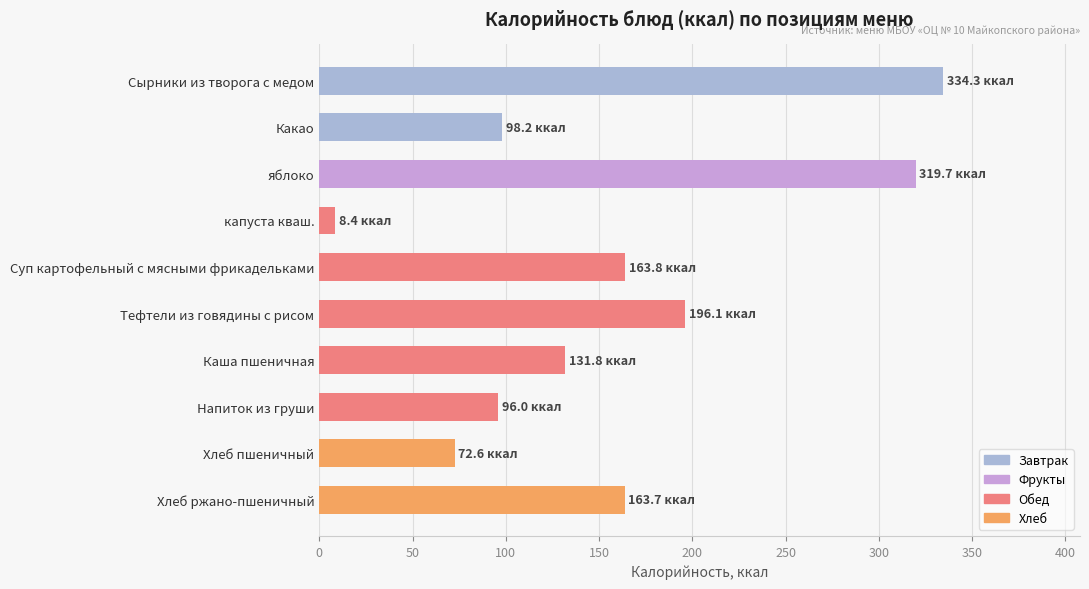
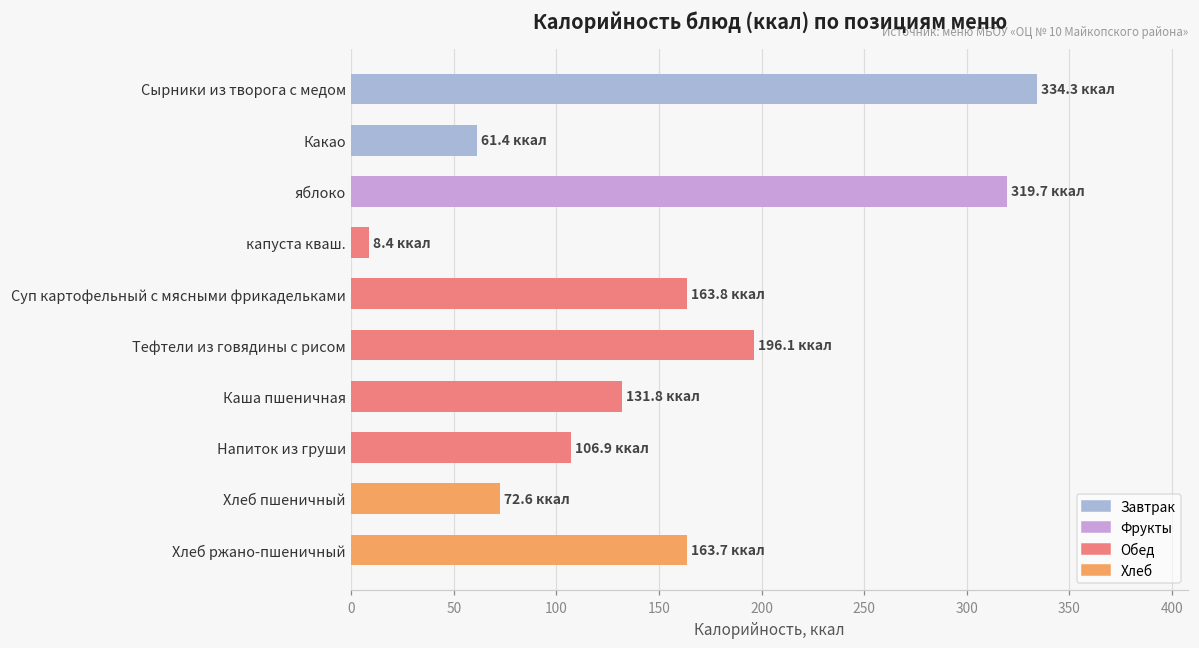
  {
    "Сырники из творога с медом": 334.3,
-   "Какао": 98.2,
+   "Какао": 61.4,
    "яблоко": 319.7,
    "капуста кваш.": 8.4,
    "Суп картофельный с мясными фрикадельками": 163.8,
    "Тефтели из говядины с рисом": 196.1,
    "Каша пшеничная": 131.8,
-   "Напиток из груши": 96.0,
+   "Напиток из груши": 106.9,
    "Хлеб пшеничный": 72.6,
    "Хлеб ржано-пшеничный": 163.7
  }
